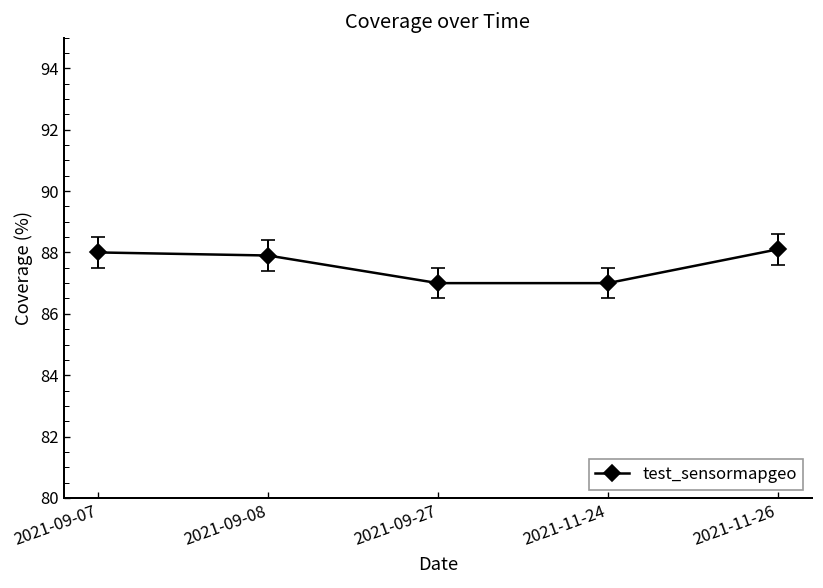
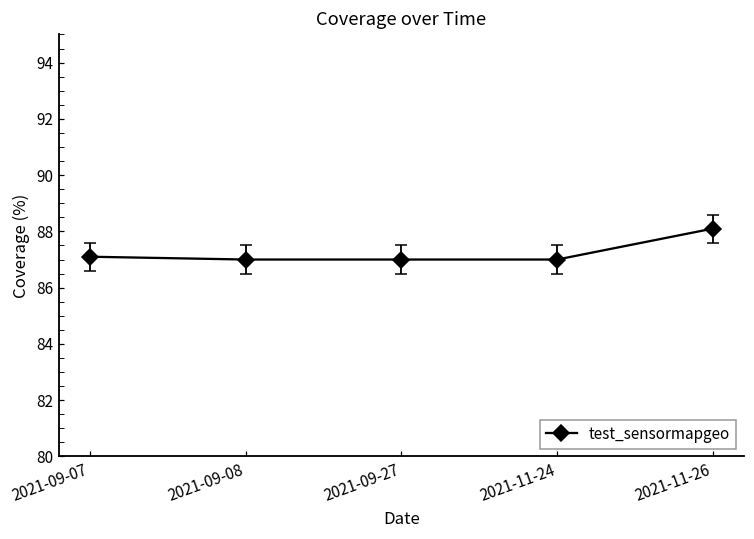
  {
    "test_sensormapgeo": {
-     "2021-09-07": 88.0,
-     "2021-09-08": 87.9,
+     "2021-09-07": 87.1,
+     "2021-09-08": 87.0,
      "2021-09-27": 87.0,
      "2021-11-24": 87.0,
      "2021-11-26": 88.1
    }
  }
